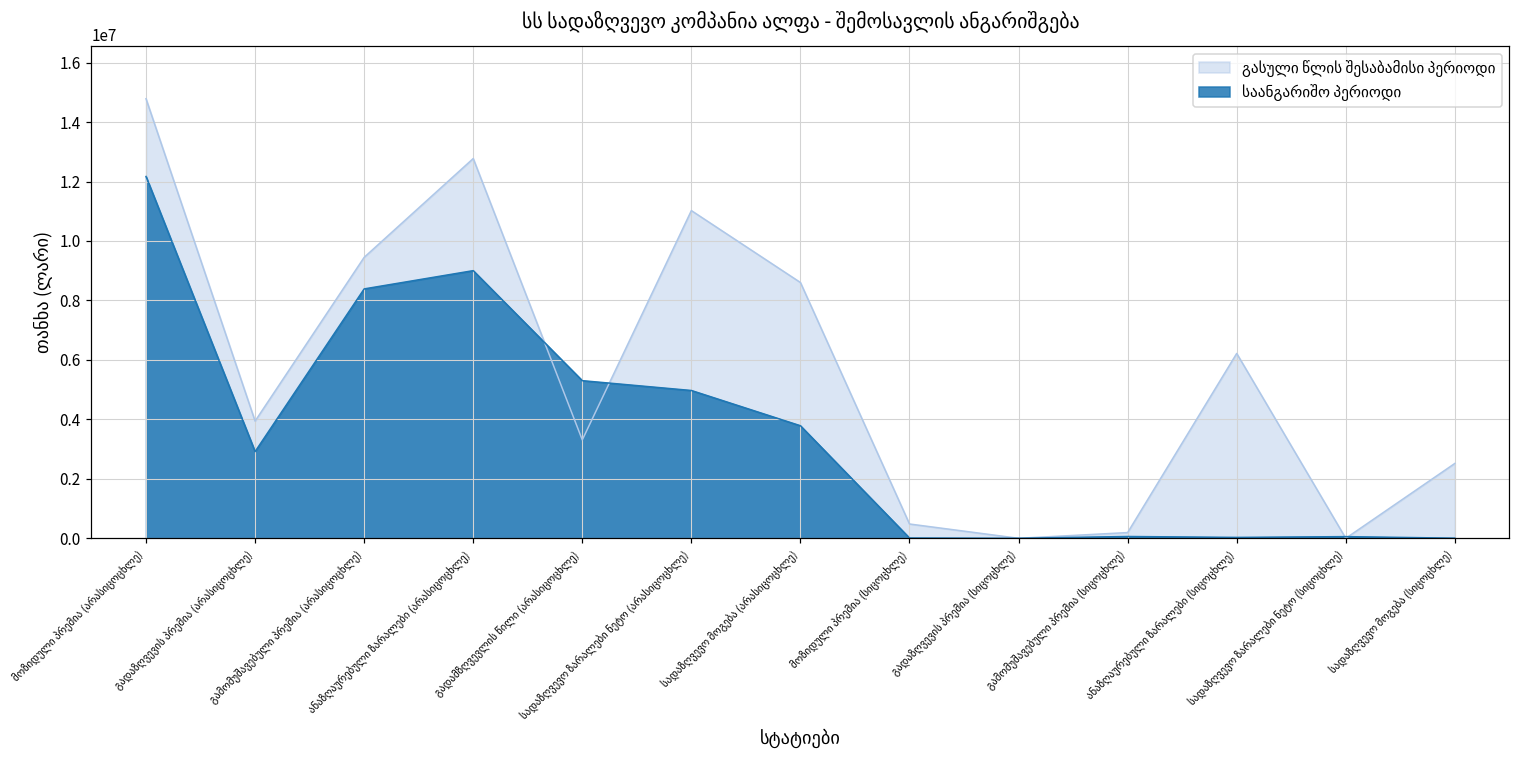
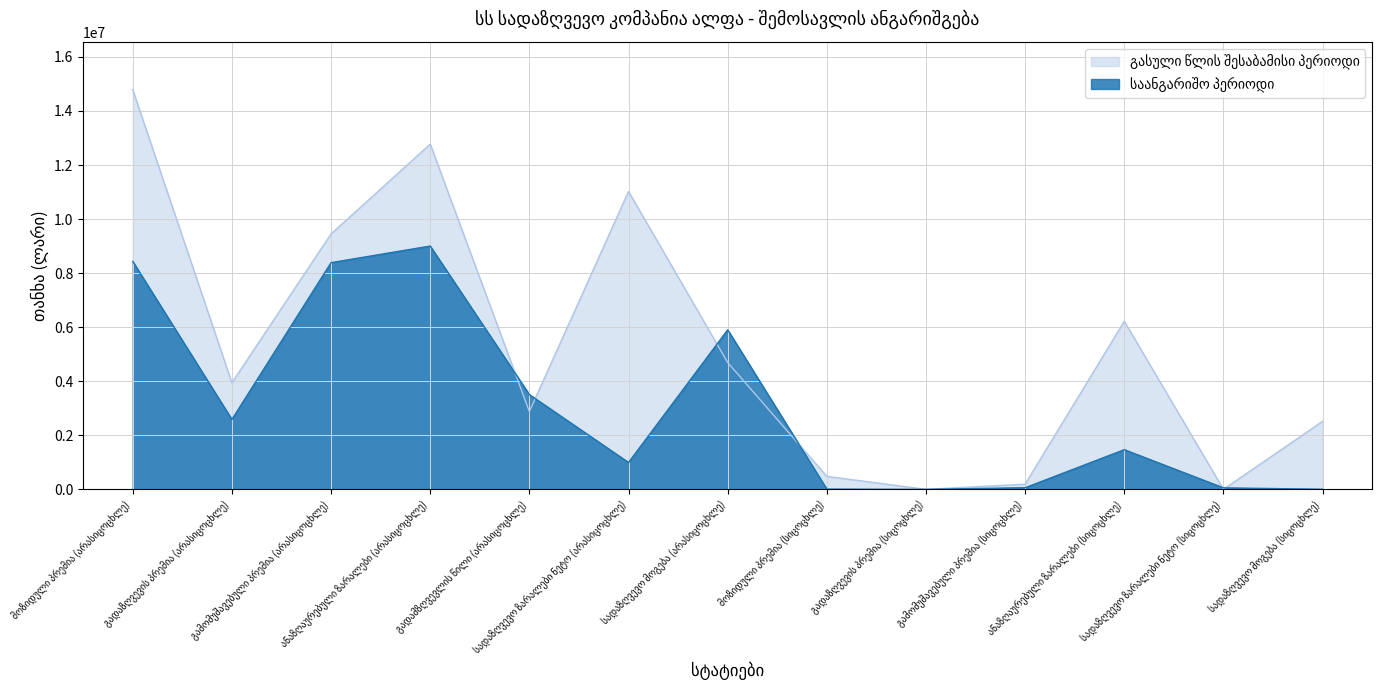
  {
    "გასული წლის შესაბამისი პერიოდი": {
      "მოზიდული პრემია (არასიცოცხლე)": 14800000,
      "გადაზღვევის პრემია (არასიცოცხლე)": 3900000,
      "გამომუშავებული პრემია (არასიცოცხლე)": 9400000,
      "ანაზღაურებული ზარალები (არასიცოცხლე)": 12800000,
-     "გადამზღვევლის წილი (არასიცოცხლე)": 3300000,
+     "გადამზღვევლის წილი (არასიცოცხლე)": 2900000,
      "სადაზღვევო ზარალები ნეტო (არასიცოცხლე)": 11000000,
-     "სადაზღვევო მოგება (არასიცოცხლე)": 8600000,
+     "სადაზღვევო მოგება (არასიცოცხლე)": 4700000,
      "მოზიდული პრემია (სიცოცხლე)": 500000,
      "გამომუშავებული პრემია (სიცოცხლე)": 200000,
      "ანაზღაურებული ზარალები (სიცოცხლე)": 6200000,
      "სადაზღვევო მოგება (სიცოცხლე)": 2500000
    },
    "საანგარიშო პერიოდი": {
-     "მოზიდული პრემია (არასიცოცხლე)": 12200000,
-     "გადაზღვევის პრემია (არასიცოცხლე)": 2900000,
+     "მოზიდული პრემია (არასიცოცხლე)": 8400000,
+     "გადაზღვევის პრემია (არასიცოცხლე)": 2600000,
      "გამომუშავებული პრემია (არასიცოცხლე)": 8400000,
      "ანაზღაურებული ზარალები (არასიცოცხლე)": 9000000,
-     "გადამზღვევლის წილი (არასიცოცხლე)": 5300000,
-     "სადაზღვევო ზარალები ნეტო (არასიცოცხლე)": 5000000,
-     "სადაზღვევო მოგება (არასიცოცხლე)": 3800000,
+     "გადამზღვევლის წილი (არასიცოცხლე)": 3500000,
+     "სადაზღვევო ზარალები ნეტო (არასიცოცხლე)": 1000000,
+     "სადაზღვევო მოგება (არასიცოცხლე)": 5900000,
      "მოზიდული პრემია (სიცოცხლე)": 0,
      "გამომუშავებული პრემია (სიცოცხლე)": 100000,
-     "ანაზღაურებული ზარალები (სიცოცხლე)": 0,
+     "ანაზღაურებული ზარალები (სიცოცხლე)": 1500000,
      "სადაზღვევო მოგება (სიცოცხლე)": 0
    }
  }
